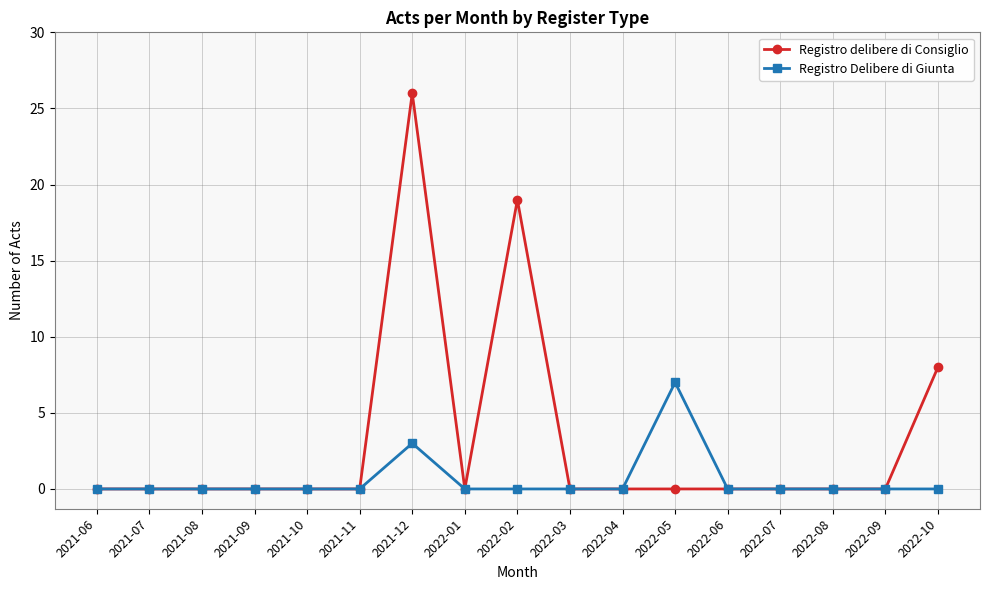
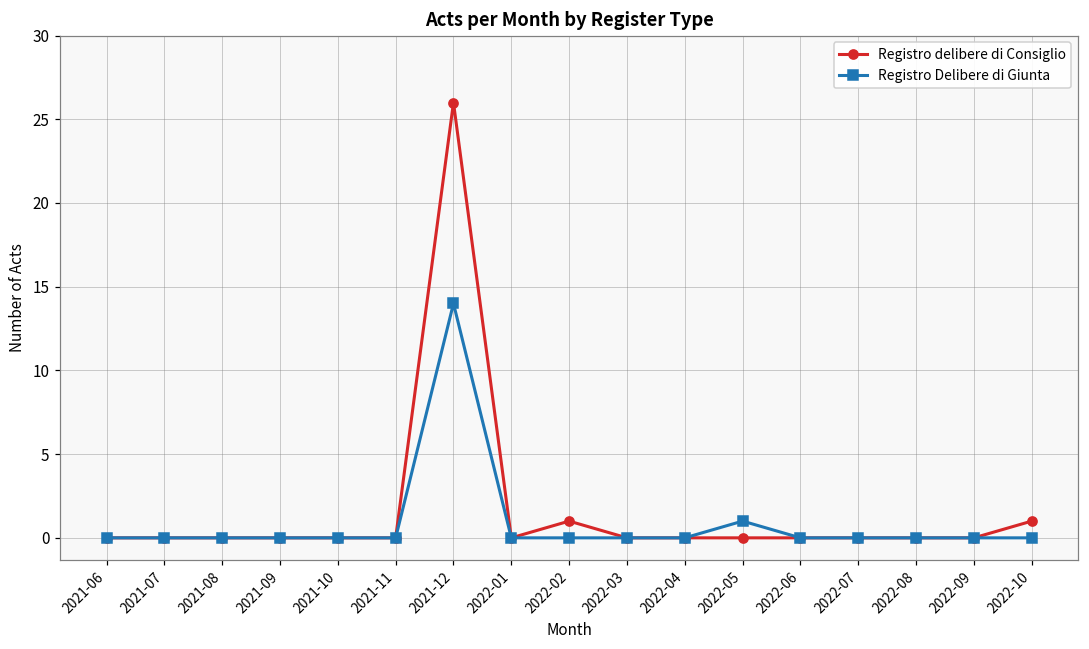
  {
    "Registro delibere di Consiglio": {
      "2021-12": 26,
-     "2022-02": 19,
+     "2022-02": 1,
      "2022-05": 0,
-     "2022-10": 8
+     "2022-10": 1
    },
    "Registro Delibere di Giunta": {
-     "2021-12": 3,
+     "2021-12": 14,
      "2022-02": 0,
-     "2022-05": 7,
+     "2022-05": 1,
      "2022-10": 0
    }
  }
